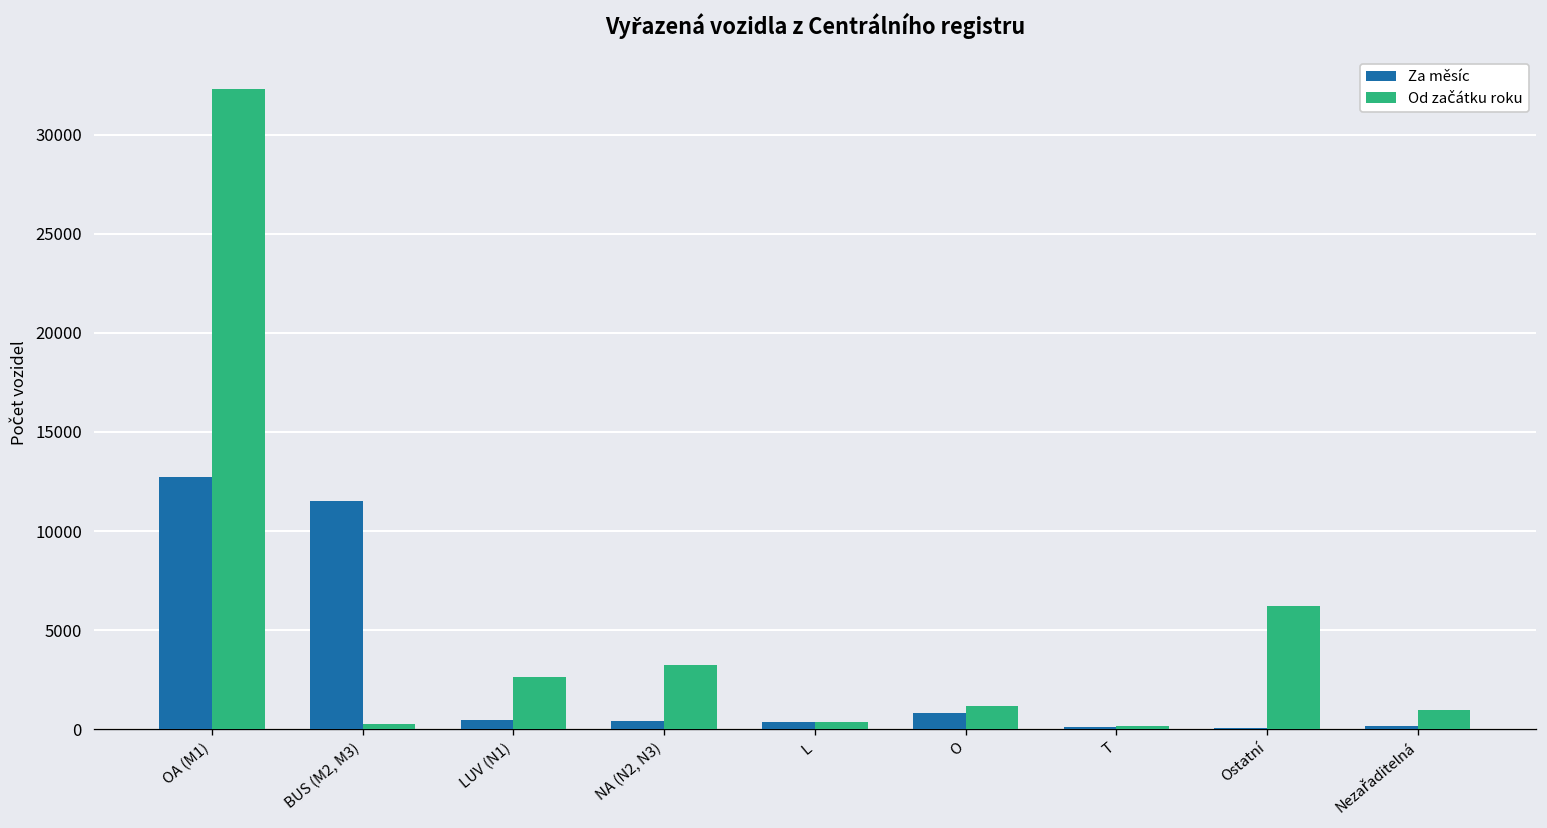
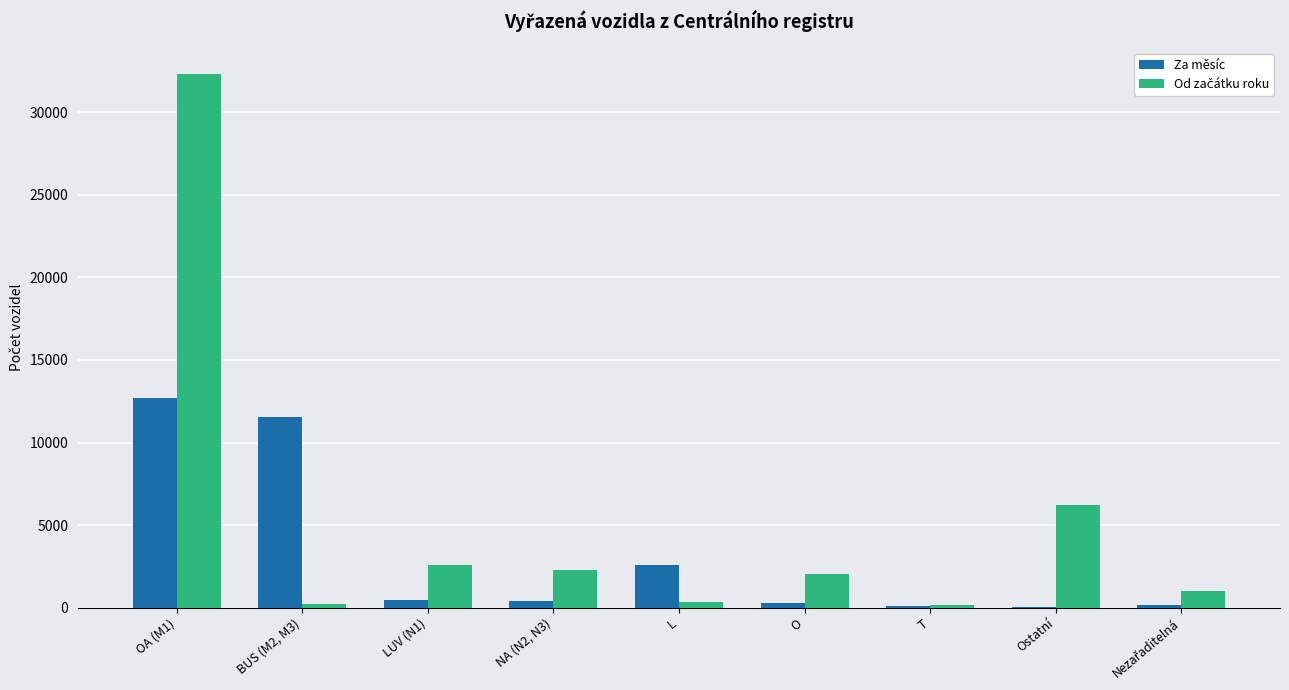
  {
    "Za měsíc": {
      "OA (M1)": 12700,
      "BUS (M2, M3)": 11500,
      "LUV (N1)": 400,
      "NA (N2, N3)": 400,
-     "L": 400,
-     "O": 800
+     "L": 2600,
+     "O": 300
    },
    "Od začátku roku": {
      "OA (M1)": 32300,
      "BUS (M2, M3)": 200,
      "LUV (N1)": 2600,
-     "NA (N2, N3)": 3200,
+     "NA (N2, N3)": 2300,
      "L": 300,
-     "O": 1200,
+     "O": 2100,
      "T": 200,
      "Ostatní": 6200,
      "Nezařaditelná": 1000
    }
  }
